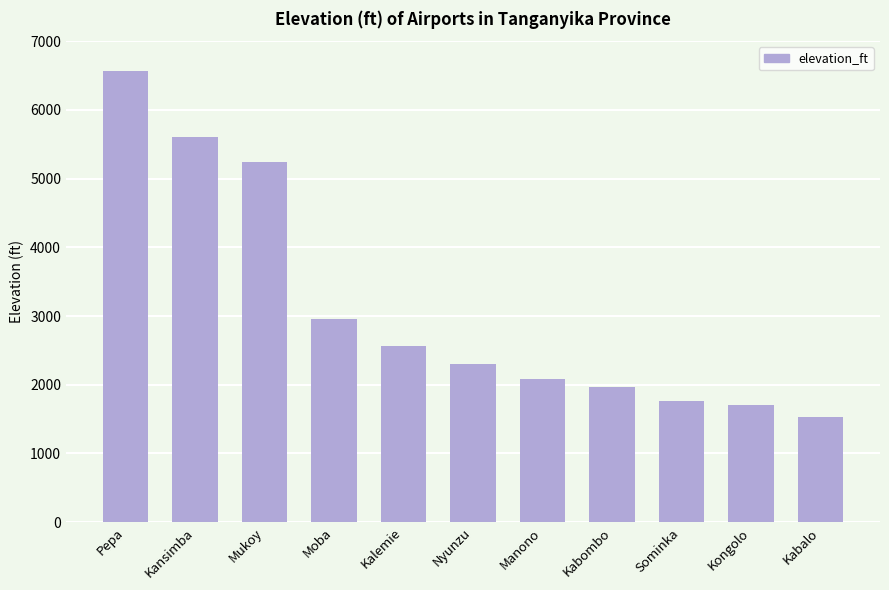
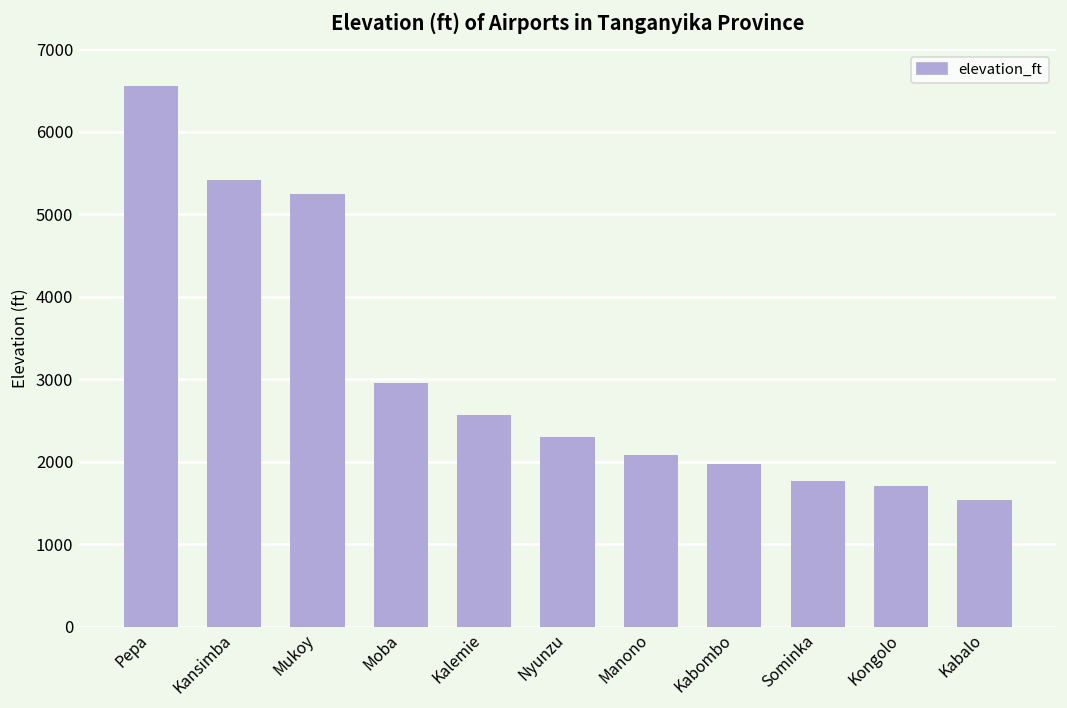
  {
    "Pepa": 6600,
-   "Kansimba": 5600,
+   "Kansimba": 5400,
    "Mukoy": 5200,
    "Moba": 3000,
    "Kalemie": 2600,
    "Nyunzu": 2300,
    "Manono": 2100,
    "Kabombo": 2000,
    "Sominka": 1800,
    "Kongolo": 1700,
    "Kabalo": 1500
  }
